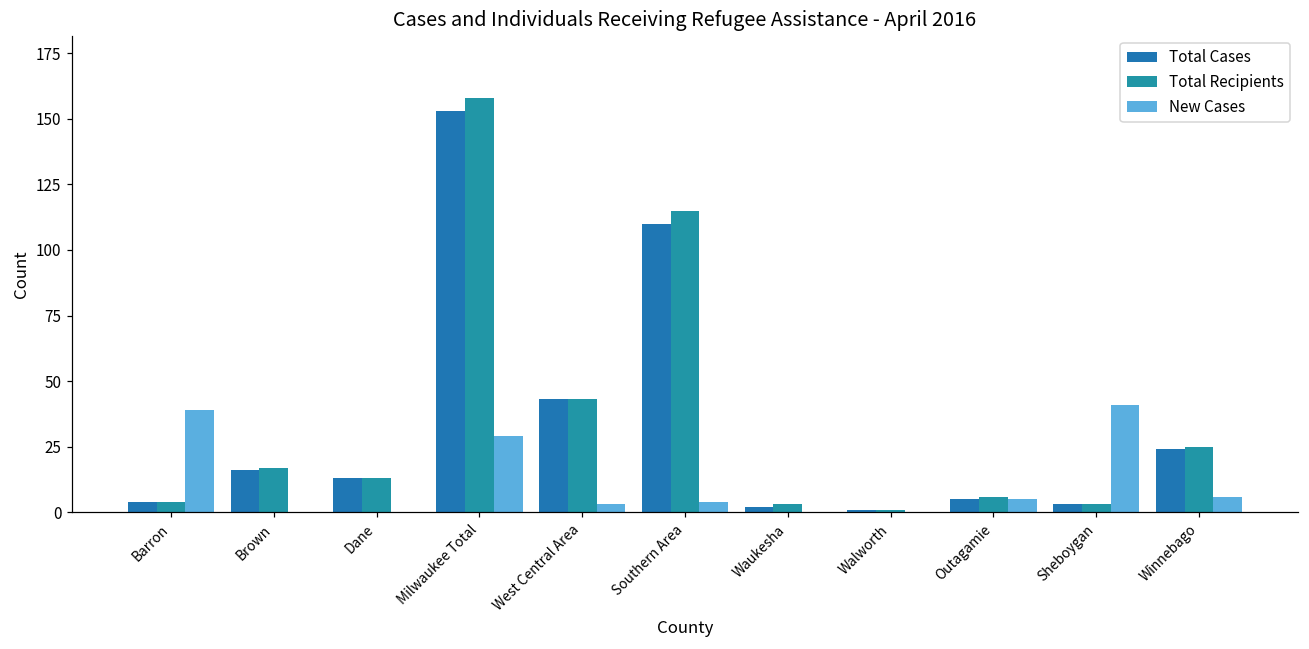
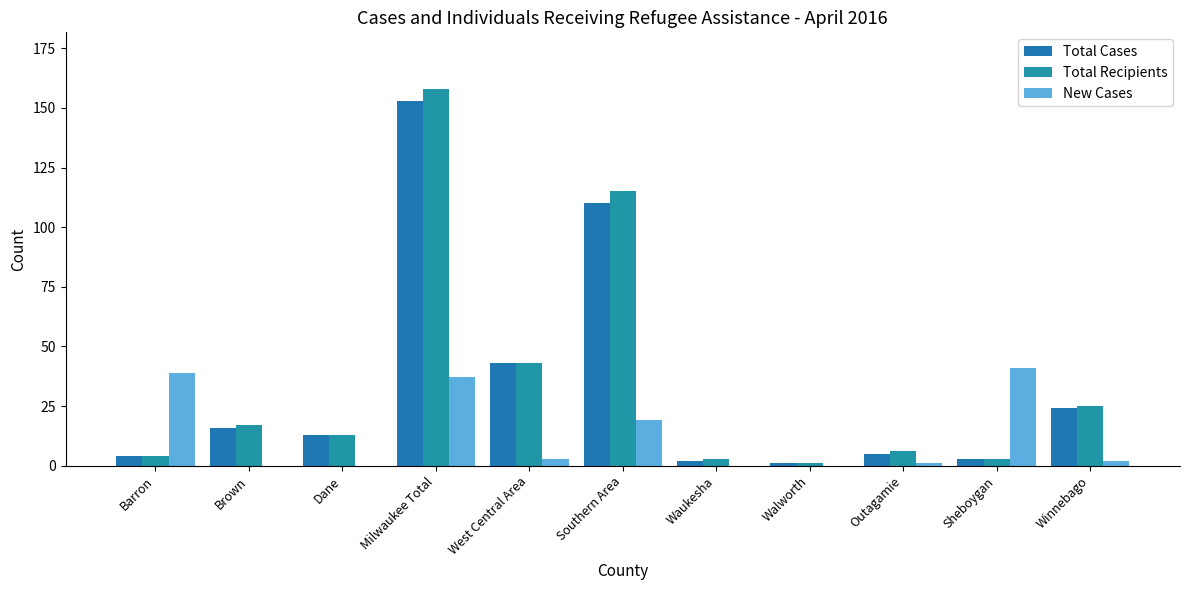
  {
    "New Cases": {
      "Barron": 39,
      "Brown": 0,
      "Dane": 0,
-     "Milwaukee Total": 29,
+     "Milwaukee Total": 37,
      "West Central Area": 3,
-     "Southern Area": 4,
+     "Southern Area": 19,
      "Waukesha": 0,
      "Walworth": 0,
-     "Outagamie": 5,
+     "Outagamie": 1,
      "Sheboygan": 41,
-     "Winnebago": 6
+     "Winnebago": 2
    }
  }
